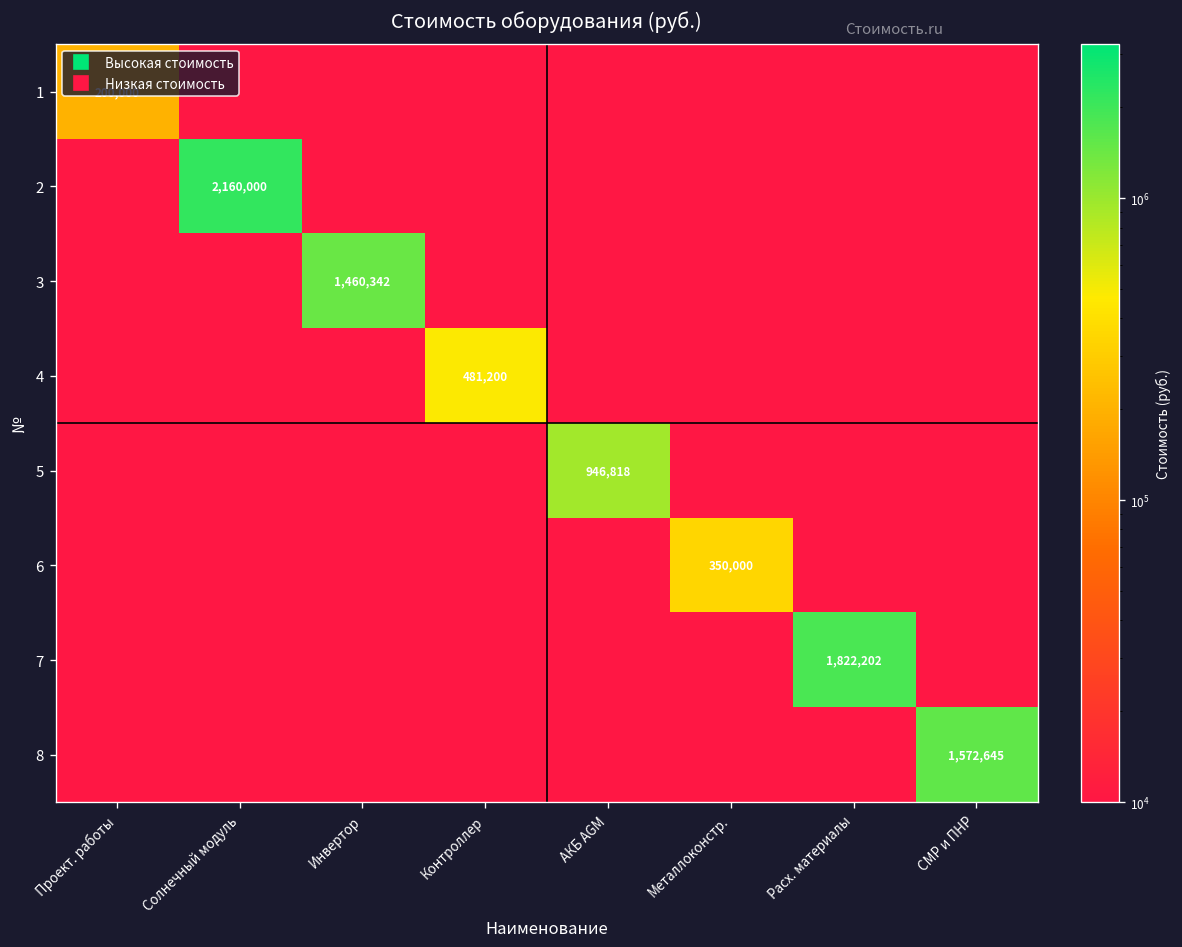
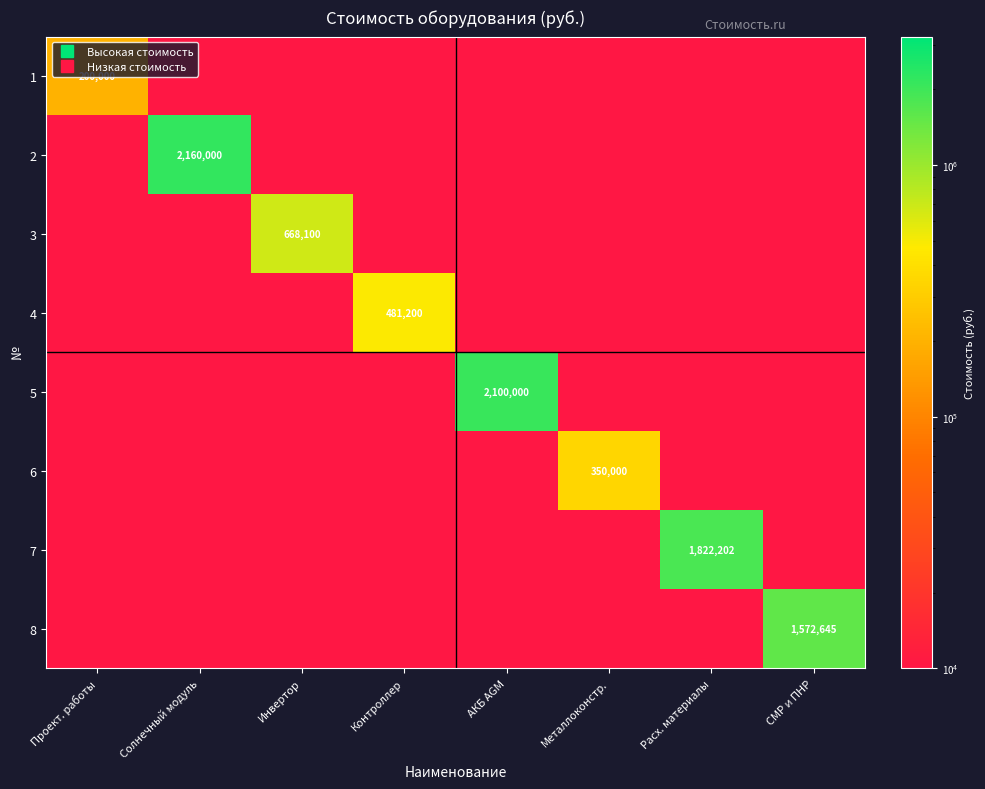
  {
    "2": {
      "Солнечный модуль": "2,160,000"
    },
    "3": {
-     "Инвертор": "1,460,342"
+     "Инвертор": "668,100"
    },
    "4": {
      "Контроллер": "481,200"
    },
    "5": {
-     "АКБ AGM": "946,818"
+     "АКБ AGM": "2,100,000"
    },
    "6": {
      "Металлоконстр.": "350,000"
    },
    "7": {
      "Расх. материалы": "1,822,202"
    },
    "8": {
      "СМР и ПНР": "1,572,645"
    }
  }
